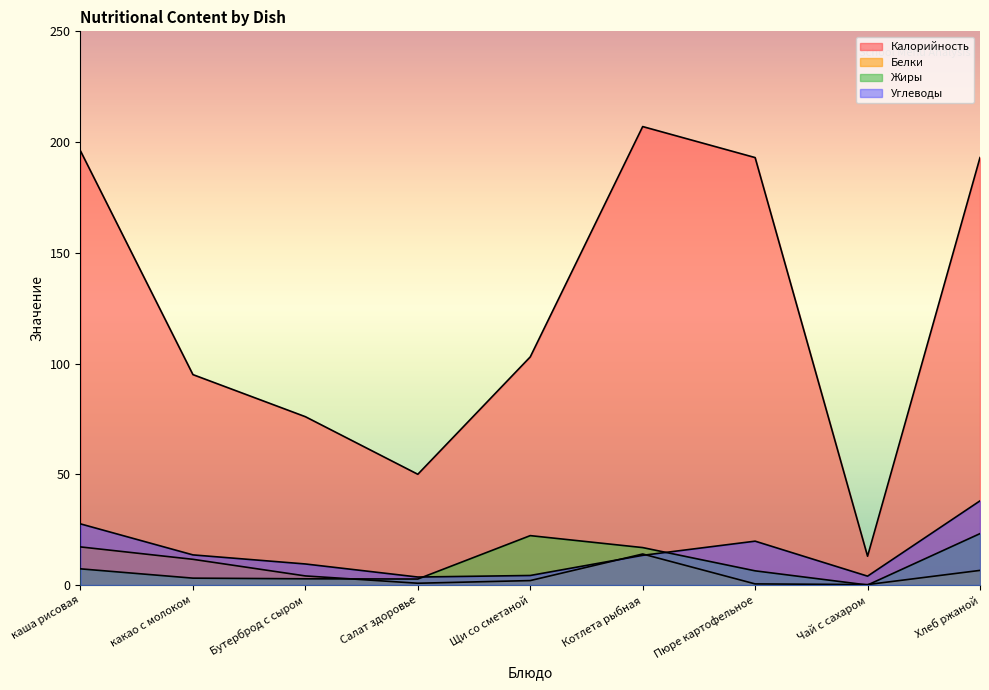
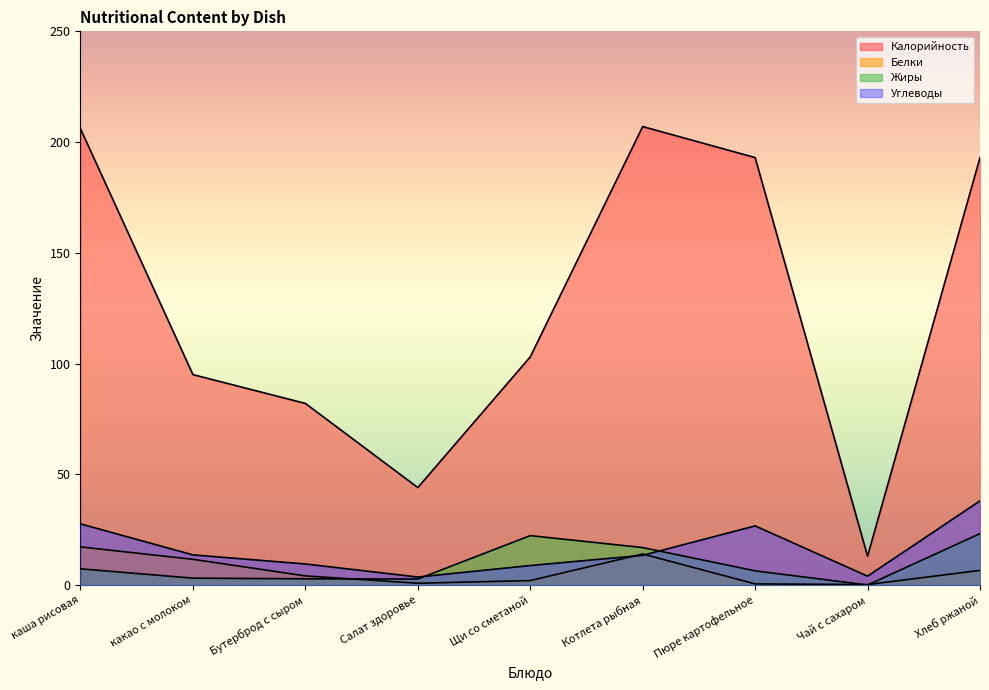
  {
    "Калорийность": {
-     "каша рисовая": 196,
+     "каша рисовая": 206,
      "какао с молоком": 95,
-     "Бутерброд с сыром": 76,
-     "Салат здоровье": 50,
+     "Бутерброд с сыром": 82,
+     "Салат здоровье": 44,
      "Щи со сметаной": 103,
      "Котлета рыбная": 207,
      "Пюре картофельное": 193,
      "Чай с сахаром": 13,
      "Хлеб ржаной": 193
    },
    "Белки": {
      "каша рисовая": 17,
      "какао с молоком": 12,
      "Бутерброд с сыром": 4,
      "Салат здоровье": 1,
      "Щи со сметаной": 2,
      "Пюре картофельное": 1,
      "Хлеб ржаной": 7
    },
    "Жиры": {
      "каша рисовая": 7,
      "какао с молоком": 3,
      "Бутерброд с сыром": 3,
      "Щи со сметаной": 22,
      "Котлета рыбная": 17,
      "Пюре картофельное": 6,
      "Хлеб ржаной": 23
    },
    "Углеводы": {
      "каша рисовая": 28,
      "какао с молоком": 14,
      "Бутерброд с сыром": 10,
-     "Щи со сметаной": 4,
-     "Пюре картофельное": 20,
+     "Щи со сметаной": 9,
+     "Пюре картофельное": 27,
      "Чай с сахаром": 4,
      "Хлеб ржаной": 38
    }
  }
